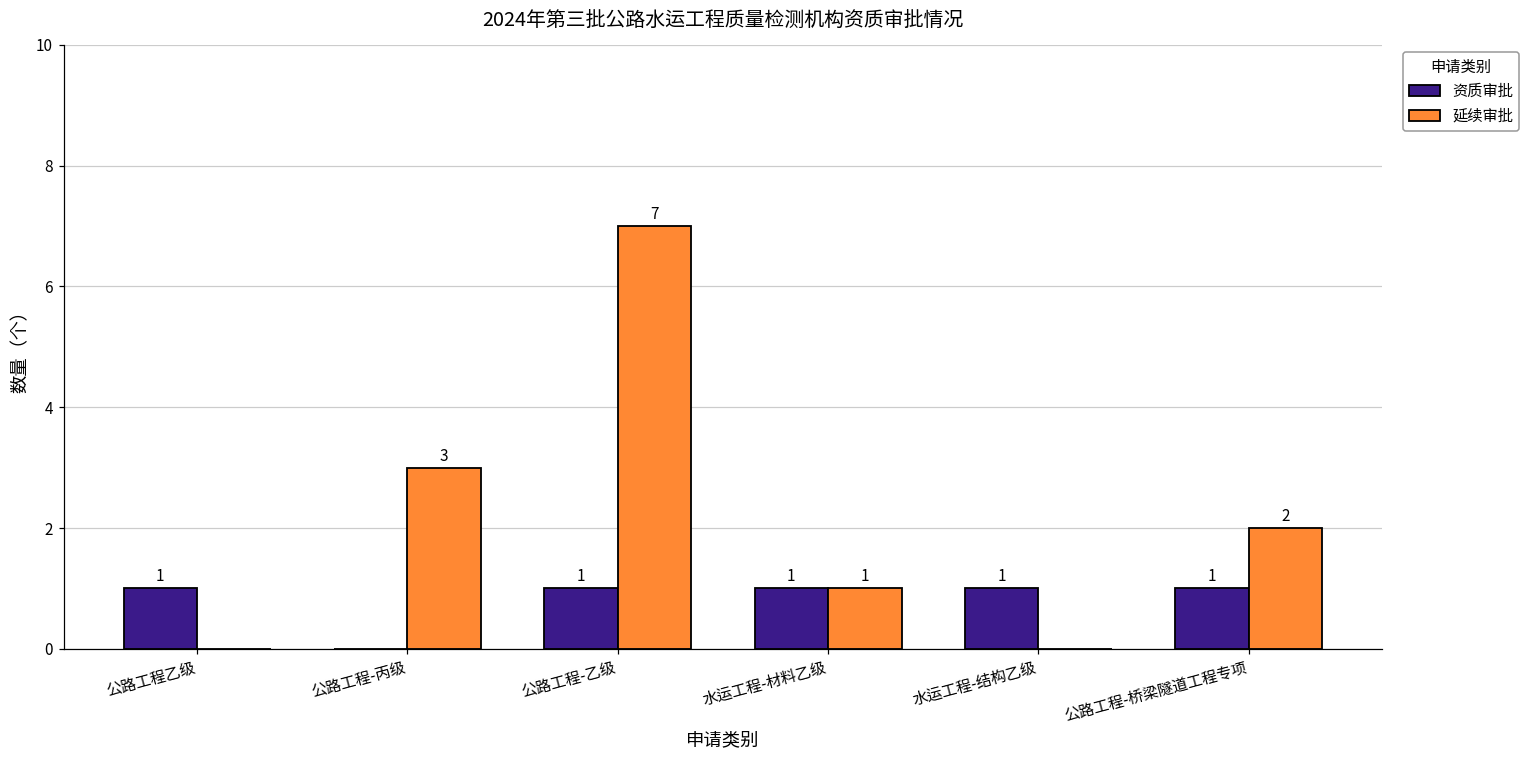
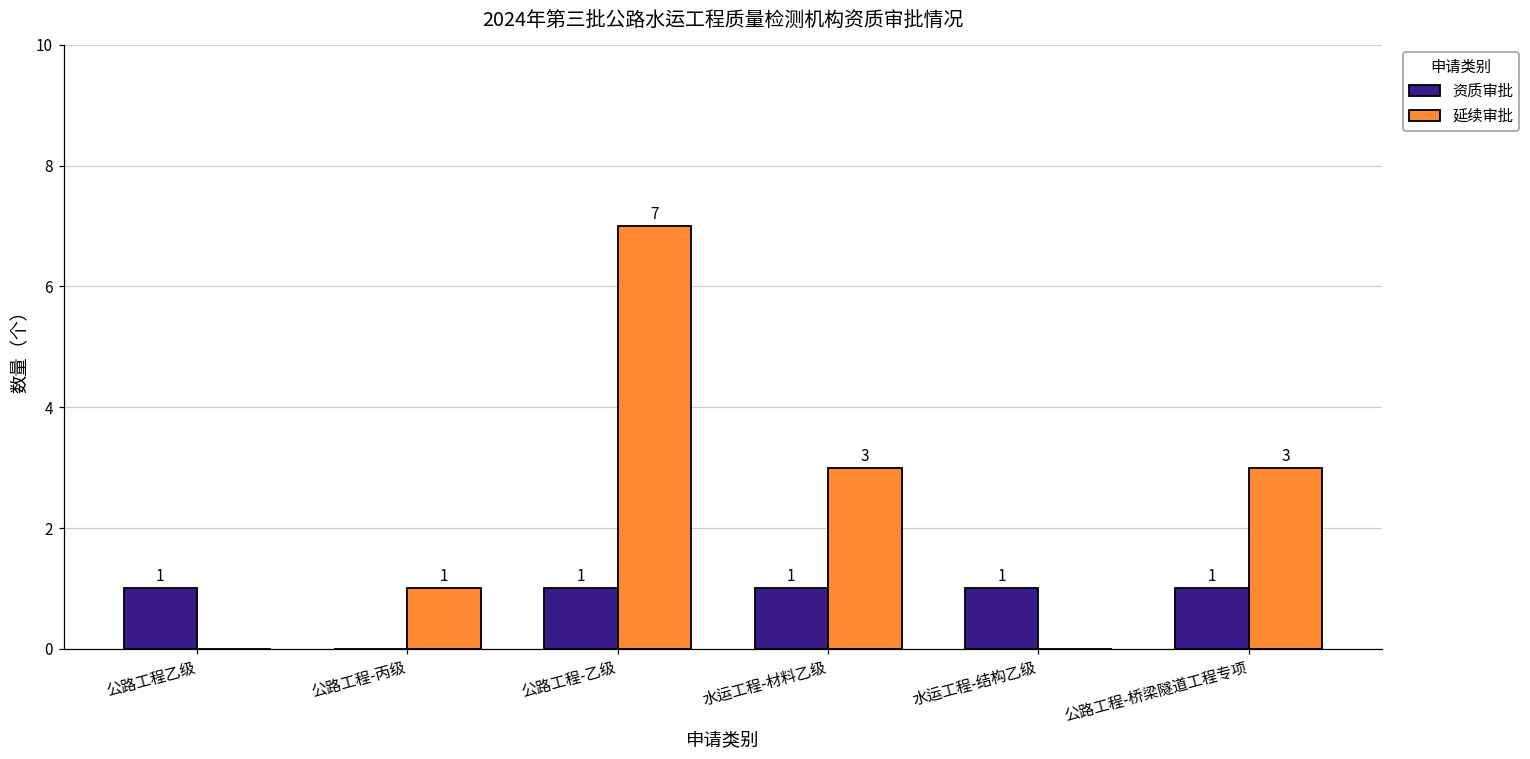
  {
    "资质审批": {
      "公路工程乙级": 1,
      "公路工程-乙级": 1,
      "水运工程-材料乙级": 1,
      "水运工程-结构乙级": 1,
      "公路工程-桥梁隧道工程专项": 1
    },
    "延续审批": {
-     "公路工程-丙级": 3,
+     "公路工程-丙级": 1,
      "公路工程-乙级": 7,
-     "水运工程-材料乙级": 1,
-     "公路工程-桥梁隧道工程专项": 2
+     "水运工程-材料乙级": 3,
+     "公路工程-桥梁隧道工程专项": 3
    }
  }
